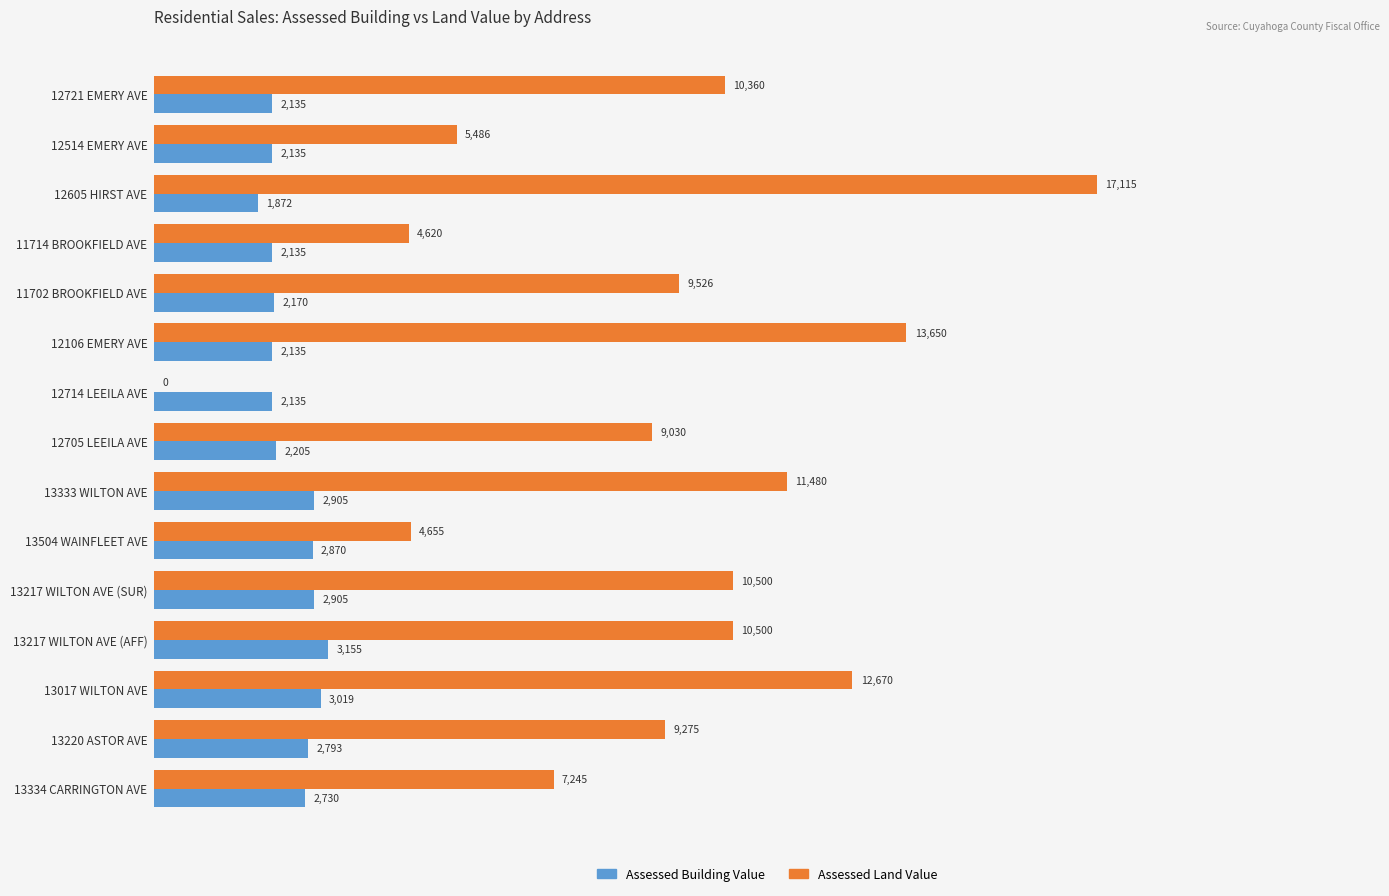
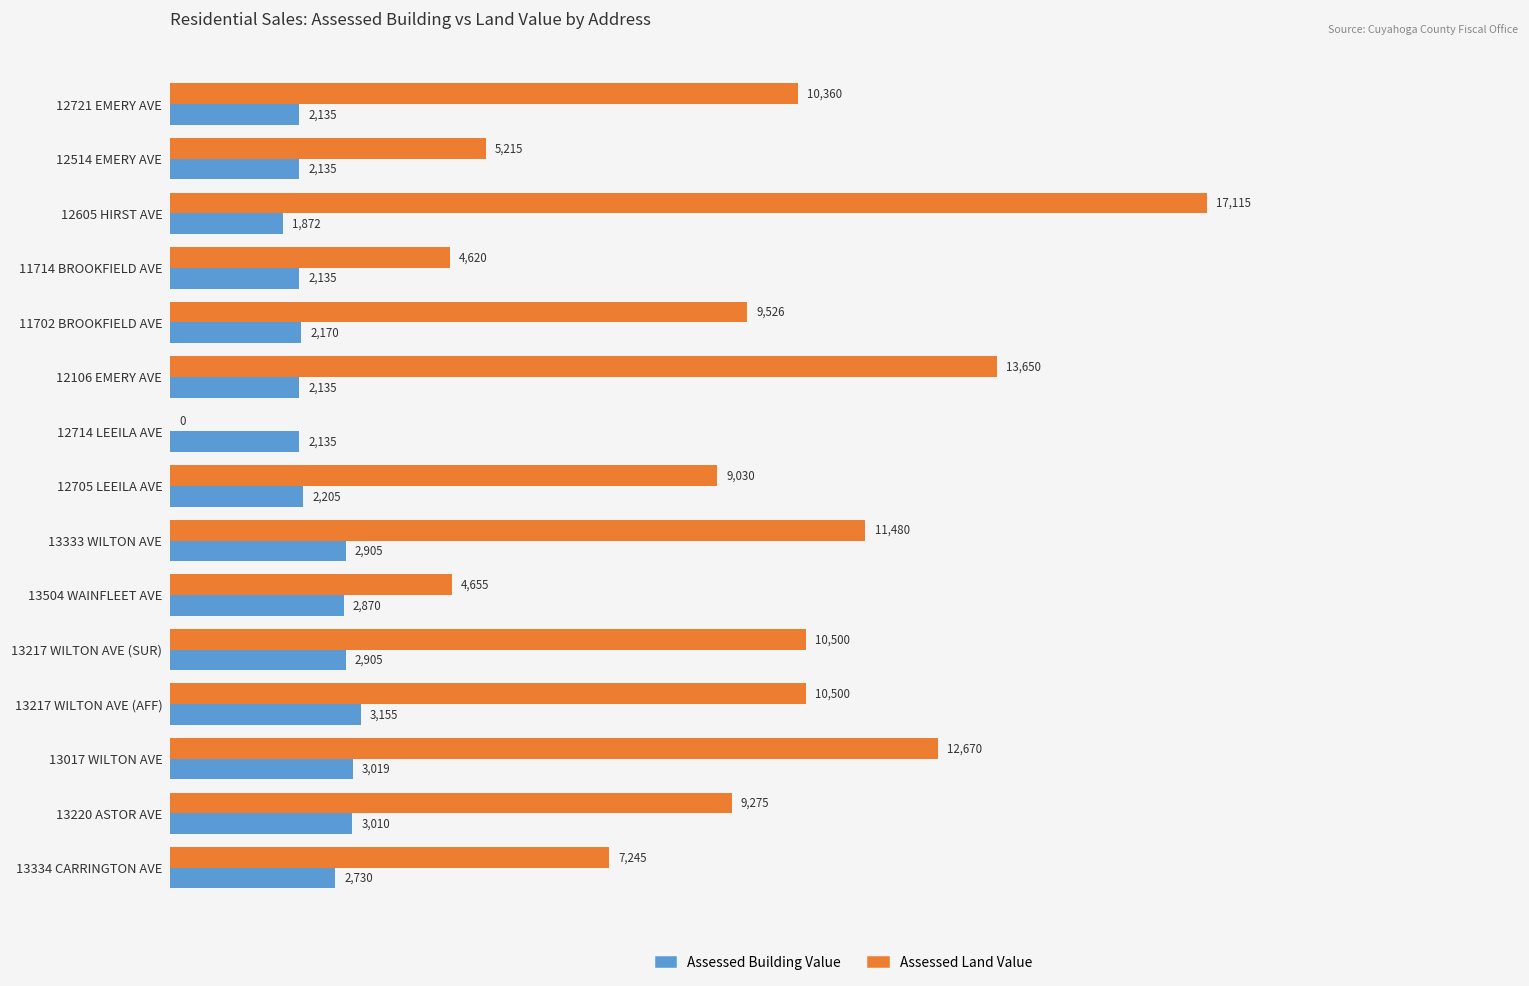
  {
    "Assessed Building Value": {
      "12721 EMERY AVE": "2,135",
      "12514 EMERY AVE": "2,135",
      "12605 HIRST AVE": "1,872",
      "11714 BROOKFIELD AVE": "2,135",
      "11702 BROOKFIELD AVE": "2,170",
      "12106 EMERY AVE": "2,135",
      "12714 LEEILA AVE": "2,135",
      "12705 LEEILA AVE": "2,205",
      "13333 WILTON AVE": "2,905",
      "13504 WAINFLEET AVE": "2,870",
      "13217 WILTON AVE (SUR)": "2,905",
      "13217 WILTON AVE (AFF)": "3,155",
      "13017 WILTON AVE": "3,019",
-     "13220 ASTOR AVE": "2,793",
+     "13220 ASTOR AVE": "3,010",
      "13334 CARRINGTON AVE": "2,730"
    },
    "Assessed Land Value": {
      "12721 EMERY AVE": "10,360",
-     "12514 EMERY AVE": "5,486",
+     "12514 EMERY AVE": "5,215",
      "12605 HIRST AVE": "17,115",
      "11714 BROOKFIELD AVE": "4,620",
      "11702 BROOKFIELD AVE": "9,526",
      "12106 EMERY AVE": "13,650",
      "12714 LEEILA AVE": "0",
      "12705 LEEILA AVE": "9,030",
      "13333 WILTON AVE": "11,480",
      "13504 WAINFLEET AVE": "4,655",
      "13217 WILTON AVE (SUR)": "10,500",
      "13217 WILTON AVE (AFF)": "10,500",
      "13017 WILTON AVE": "12,670",
      "13220 ASTOR AVE": "9,275",
      "13334 CARRINGTON AVE": "7,245"
    }
  }
